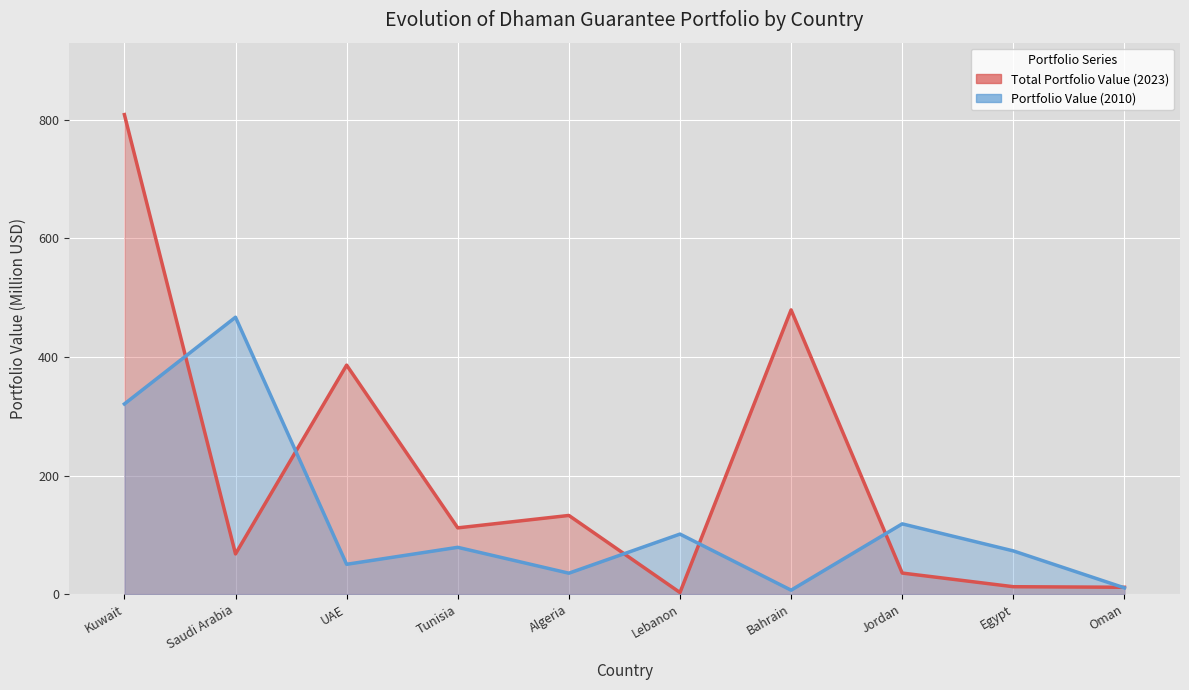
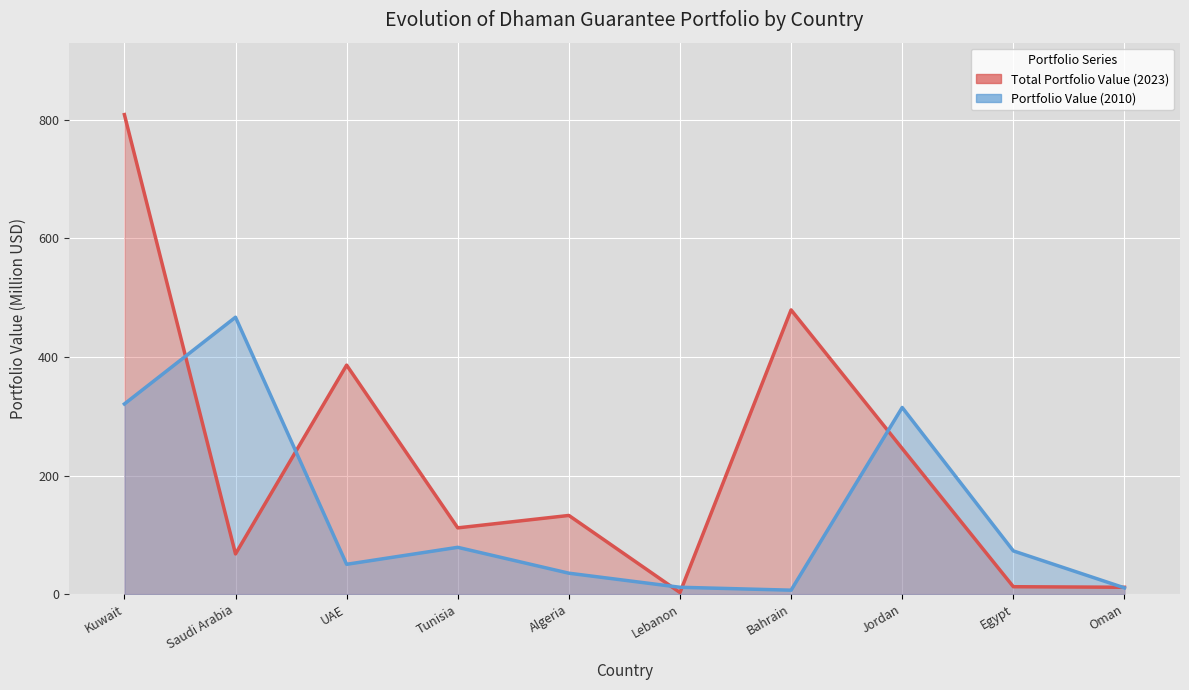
  {
    "Total Portfolio Value (2023)": {
      "Kuwait": 810,
      "Saudi Arabia": 70,
      "UAE": 390,
      "Tunisia": 110,
      "Algeria": 130,
      "Lebanon": 0,
      "Bahrain": 480,
-     "Jordan": 40,
+     "Jordan": 250,
      "Egypt": 10
    },
    "Portfolio Value (2010)": {
      "Kuwait": 320,
      "Saudi Arabia": 470,
      "UAE": 50,
      "Tunisia": 80,
      "Algeria": 40,
-     "Lebanon": 100,
+     "Lebanon": 10,
      "Bahrain": 10,
-     "Jordan": 120,
+     "Jordan": 310,
      "Egypt": 70
    }
  }
